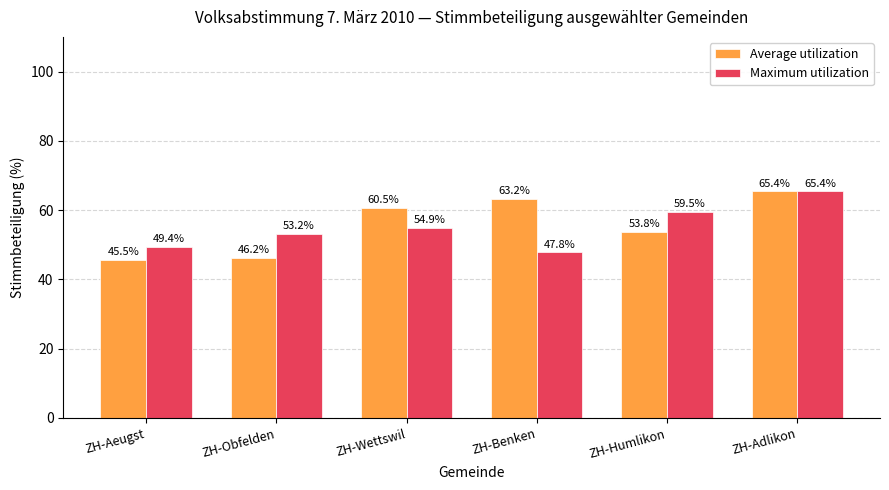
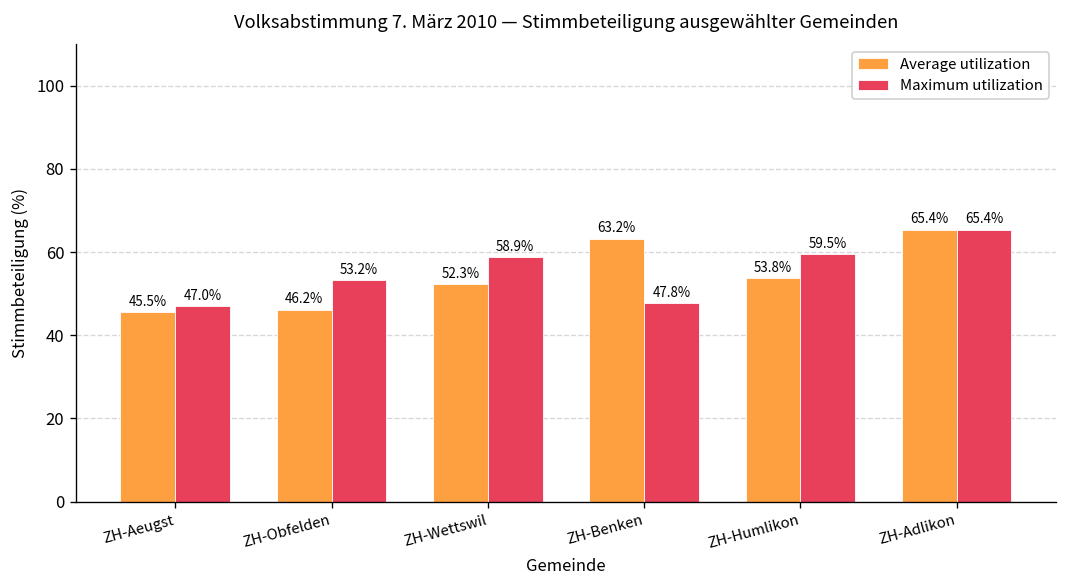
  {
    "Average utilization": {
      "ZH-Aeugst": "45.5%",
      "ZH-Obfelden": "46.2%",
-     "ZH-Wettswil": "60.5%",
+     "ZH-Wettswil": "52.3%",
      "ZH-Benken": "63.2%",
      "ZH-Humlikon": "53.8%",
      "ZH-Adlikon": "65.4%"
    },
    "Maximum utilization": {
-     "ZH-Aeugst": "49.4%",
+     "ZH-Aeugst": "47.0%",
      "ZH-Obfelden": "53.2%",
-     "ZH-Wettswil": "54.9%",
+     "ZH-Wettswil": "58.9%",
      "ZH-Benken": "47.8%",
      "ZH-Humlikon": "59.5%",
      "ZH-Adlikon": "65.4%"
    }
  }
